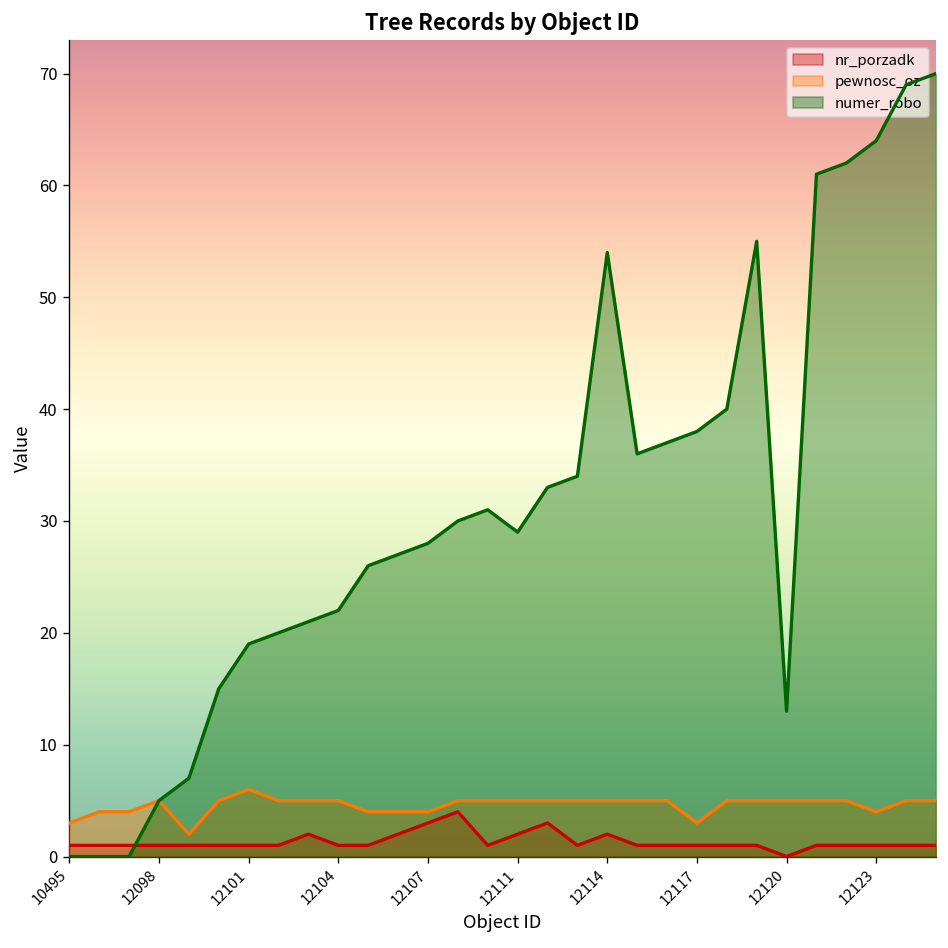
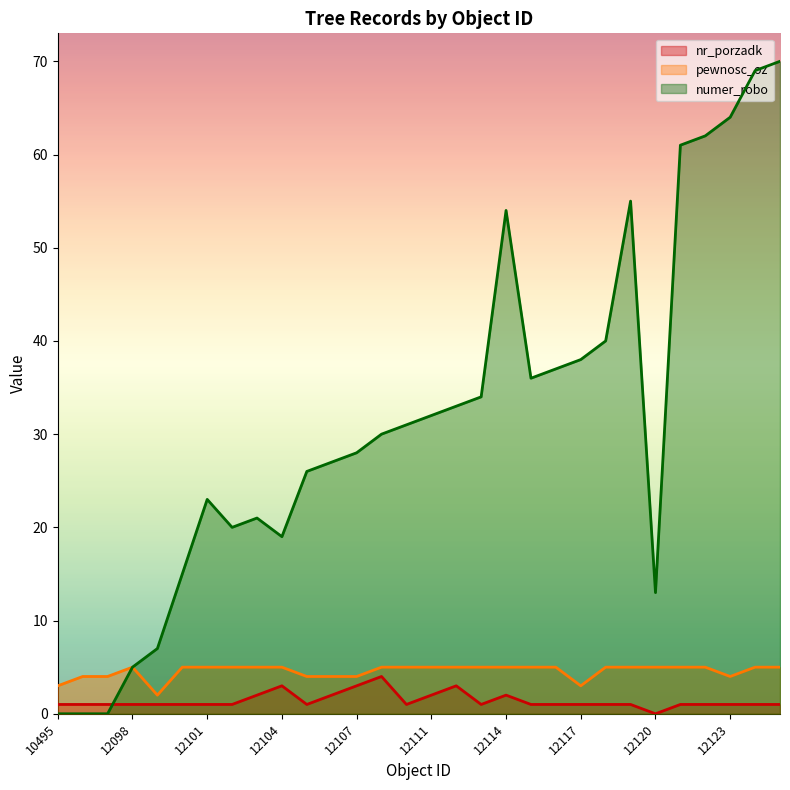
  {
    "nr_porzadk": {
      "10495": 1,
      "12098": 1,
      "12101": 1,
-     "12104": 1,
+     "12104": 3,
      "12107": 3,
      "12111": 2,
      "12114": 2,
      "12117": 1,
      "12120": 0,
      "12123": 1
    },
    "pewnosc_oz": {
      "10495": 3,
-     "12101": 6,
+     "12101": 5,
      "12104": 5,
      "12107": 4,
      "12111": 5,
      "12114": 5,
      "12117": 3,
      "12120": 5,
      "12123": 4
    },
    "numer_robo": {
      "10495": 0,
-     "12101": 19,
-     "12104": 22,
+     "12101": 23,
+     "12104": 19,
      "12107": 28,
-     "12111": 29,
+     "12111": 32,
      "12114": 54,
      "12117": 38,
      "12120": 13,
      "12123": 64
    }
  }
